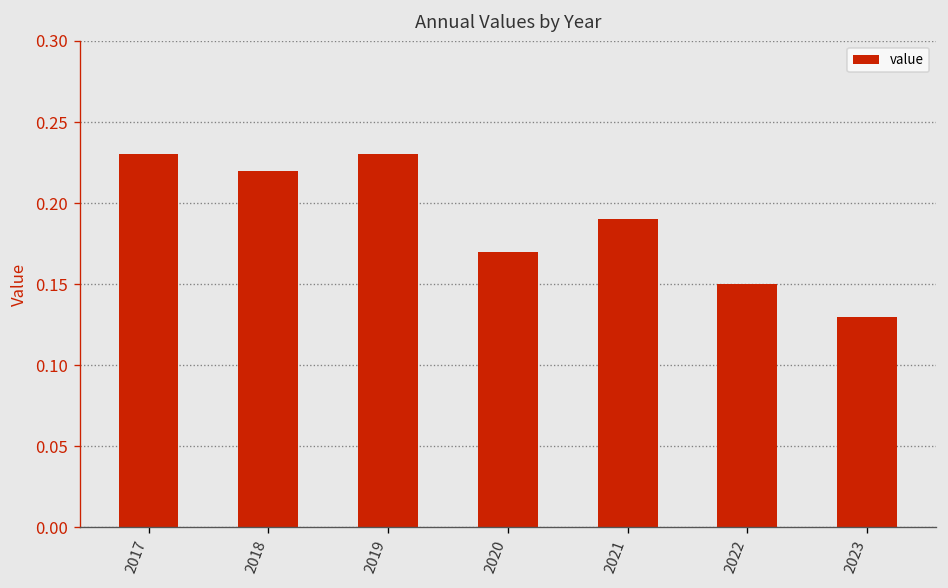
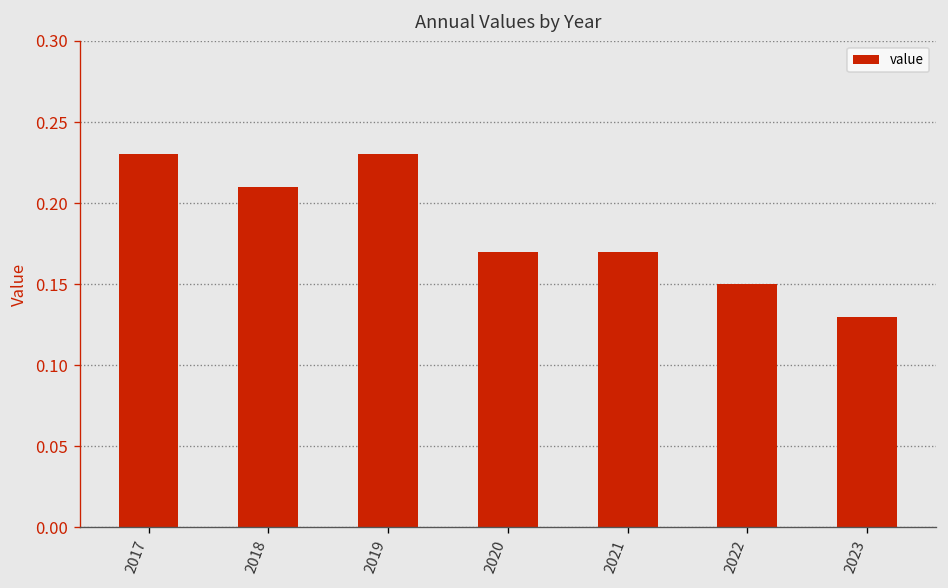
  {
    "2017": 0.23,
-   "2018": 0.22,
+   "2018": 0.21,
    "2019": 0.23,
    "2020": 0.17,
-   "2021": 0.19,
+   "2021": 0.17,
    "2022": 0.15,
    "2023": 0.13
  }
